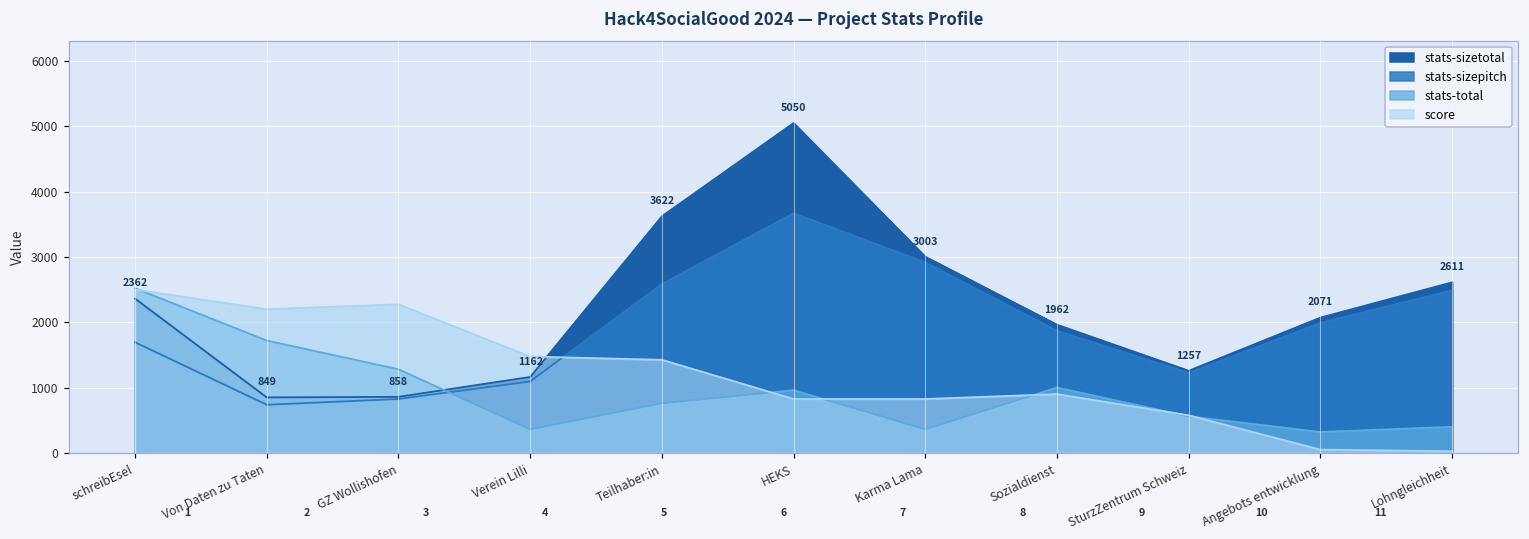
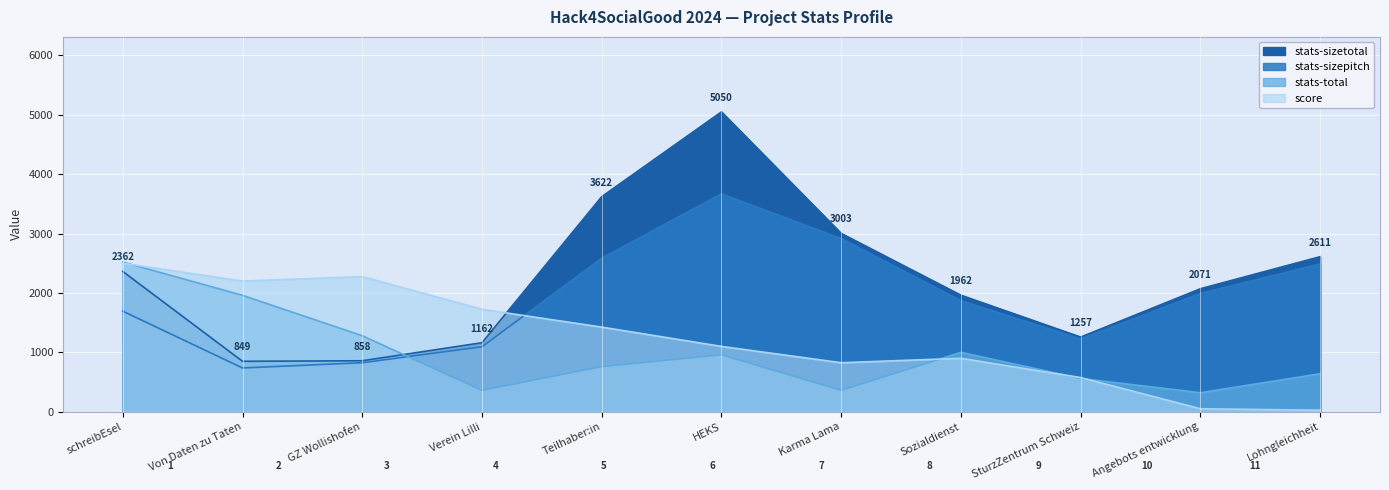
  {
    "stats-total": {
-     "Von Daten zu Taten": 1700,
+     "Von Daten zu Taten": 2000,
      "Verein Lilli": 400,
      "Teilhaber:in": 800,
      "HEKS": 1000,
      "Karma Lama": 400,
      "Sozialdienst": 1000,
-     "Lohngleichheit": 400
+     "Lohngleichheit": 600
    },
    "score": {
      "Von Daten zu Taten": 2200,
      "GZ Wollishofen": 2300,
-     "Verein Lilli": 1500,
+     "Verein Lilli": 1700,
      "Teilhaber:in": 1400,
-     "HEKS": 800,
+     "HEKS": 1100,
      "Karma Lama": 800,
      "Sozialdienst": 900,
      "Lohngleichheit": 0
    }
  }
